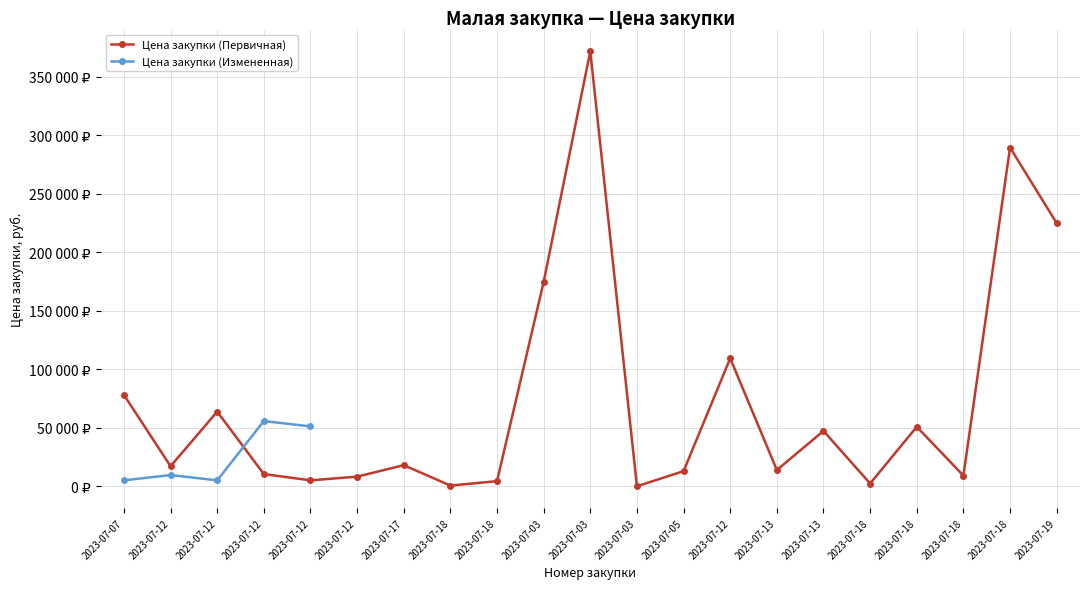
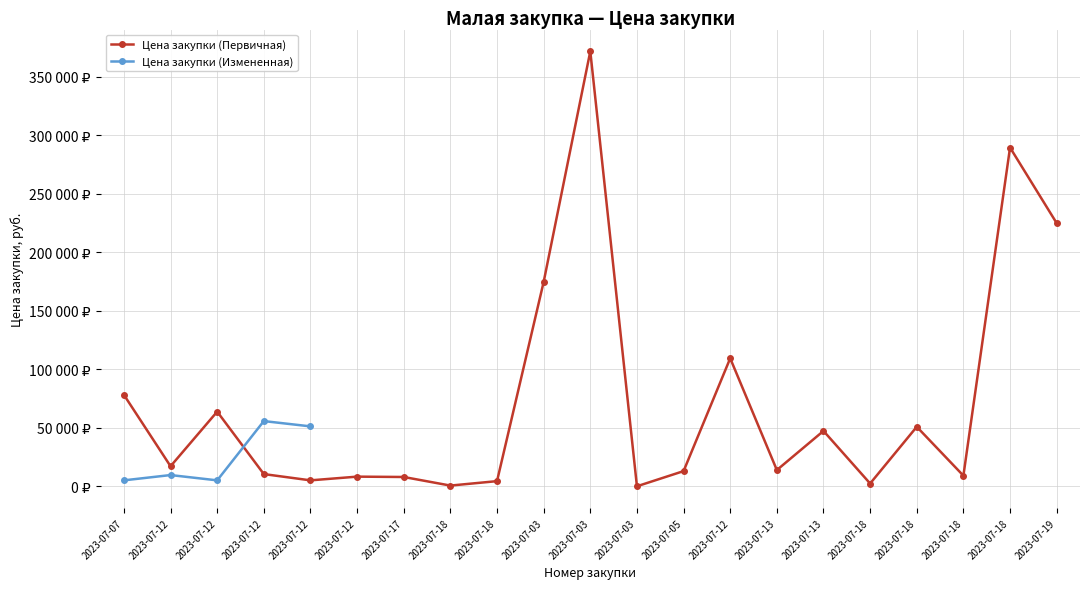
  {
    "Цена закупки (Первичная)": {
      "2023-07-07": "78000 ₽",
-     "2023-07-17": "18000 ₽",
+     "2023-07-17": "8000 ₽",
      "2023-07-05": "13000 ₽",
      "2023-07-19": "225000 ₽"
    },
    "Цена закупки (Измененная)": {
      "2023-07-07": "5000 ₽"
    }
  }
